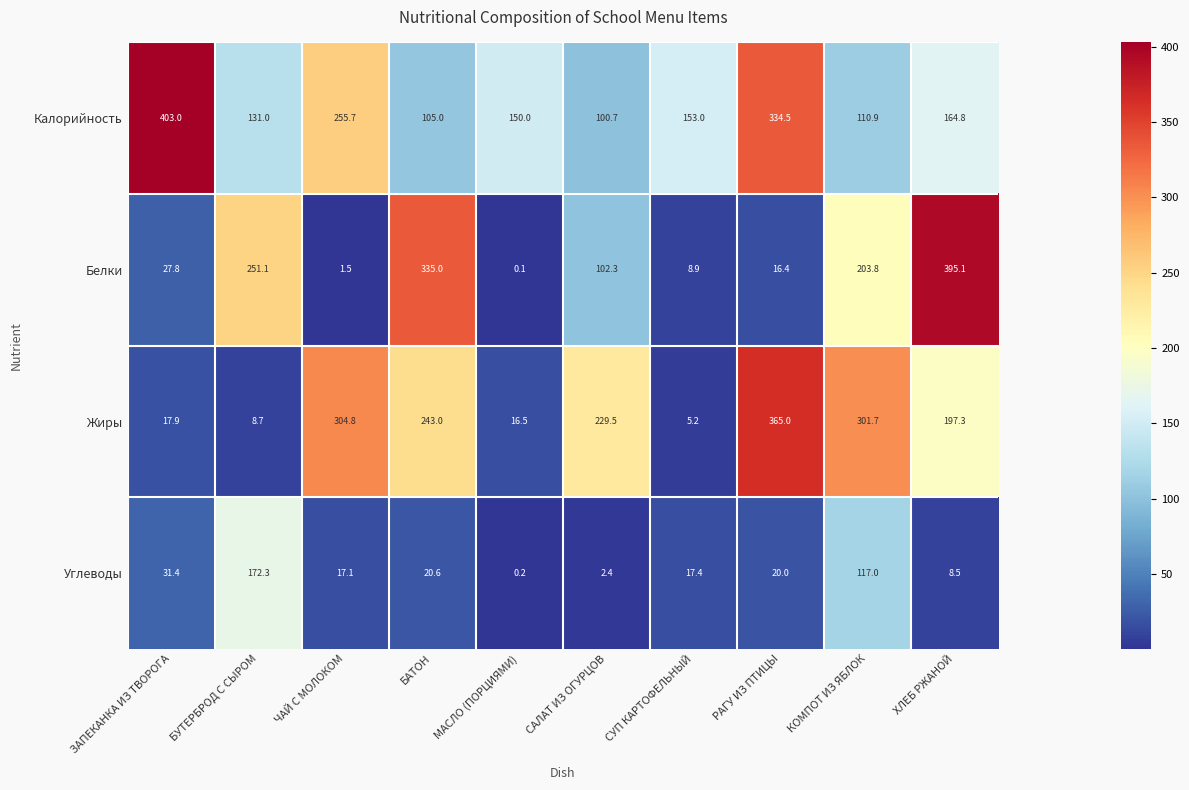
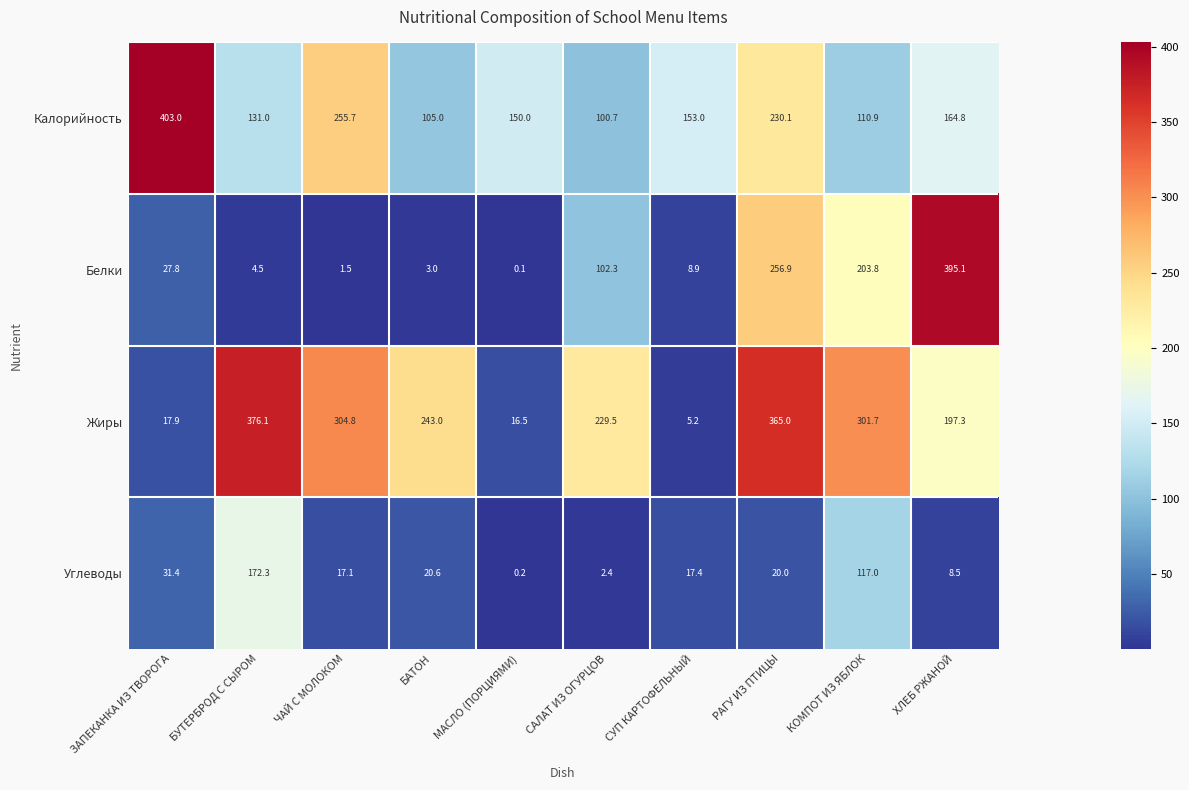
  {
    "Калорийность": {
      "ЗАПЕКАНКА ИЗ ТВОРОГА": 403.0,
      "БУТЕРБРОД С СЫРОМ": 131.0,
      "ЧАЙ С МОЛОКОМ": 255.7,
      "БАТОН": 105.0,
      "МАСЛО (ПОРЦИЯМИ)": 150.0,
      "САЛАТ ИЗ ОГУРЦОВ": 100.7,
      "СУП КАРТОФЕЛЬНЫЙ": 153.0,
-     "РАГУ ИЗ ПТИЦЫ": 334.5,
+     "РАГУ ИЗ ПТИЦЫ": 230.1,
      "КОМПОТ ИЗ ЯБЛОК": 110.9,
      "ХЛЕБ РЖАНОЙ": 164.8
    },
    "Белки": {
      "ЗАПЕКАНКА ИЗ ТВОРОГА": 27.8,
-     "БУТЕРБРОД С СЫРОМ": 251.1,
+     "БУТЕРБРОД С СЫРОМ": 4.5,
      "ЧАЙ С МОЛОКОМ": 1.5,
-     "БАТОН": 335.0,
+     "БАТОН": 3.0,
      "МАСЛО (ПОРЦИЯМИ)": 0.1,
      "САЛАТ ИЗ ОГУРЦОВ": 102.3,
      "СУП КАРТОФЕЛЬНЫЙ": 8.9,
-     "РАГУ ИЗ ПТИЦЫ": 16.4,
+     "РАГУ ИЗ ПТИЦЫ": 256.9,
      "КОМПОТ ИЗ ЯБЛОК": 203.8,
      "ХЛЕБ РЖАНОЙ": 395.1
    },
    "Жиры": {
      "ЗАПЕКАНКА ИЗ ТВОРОГА": 17.9,
-     "БУТЕРБРОД С СЫРОМ": 8.7,
+     "БУТЕРБРОД С СЫРОМ": 376.1,
      "ЧАЙ С МОЛОКОМ": 304.8,
      "БАТОН": 243.0,
      "МАСЛО (ПОРЦИЯМИ)": 16.5,
      "САЛАТ ИЗ ОГУРЦОВ": 229.5,
      "СУП КАРТОФЕЛЬНЫЙ": 5.2,
      "РАГУ ИЗ ПТИЦЫ": 365.0,
      "КОМПОТ ИЗ ЯБЛОК": 301.7,
      "ХЛЕБ РЖАНОЙ": 197.3
    },
    "Углеводы": {
      "ЗАПЕКАНКА ИЗ ТВОРОГА": 31.4,
      "БУТЕРБРОД С СЫРОМ": 172.3,
      "ЧАЙ С МОЛОКОМ": 17.1,
      "БАТОН": 20.6,
      "МАСЛО (ПОРЦИЯМИ)": 0.2,
      "САЛАТ ИЗ ОГУРЦОВ": 2.4,
      "СУП КАРТОФЕЛЬНЫЙ": 17.4,
      "РАГУ ИЗ ПТИЦЫ": 20.0,
      "КОМПОТ ИЗ ЯБЛОК": 117.0,
      "ХЛЕБ РЖАНОЙ": 8.5
    }
  }
